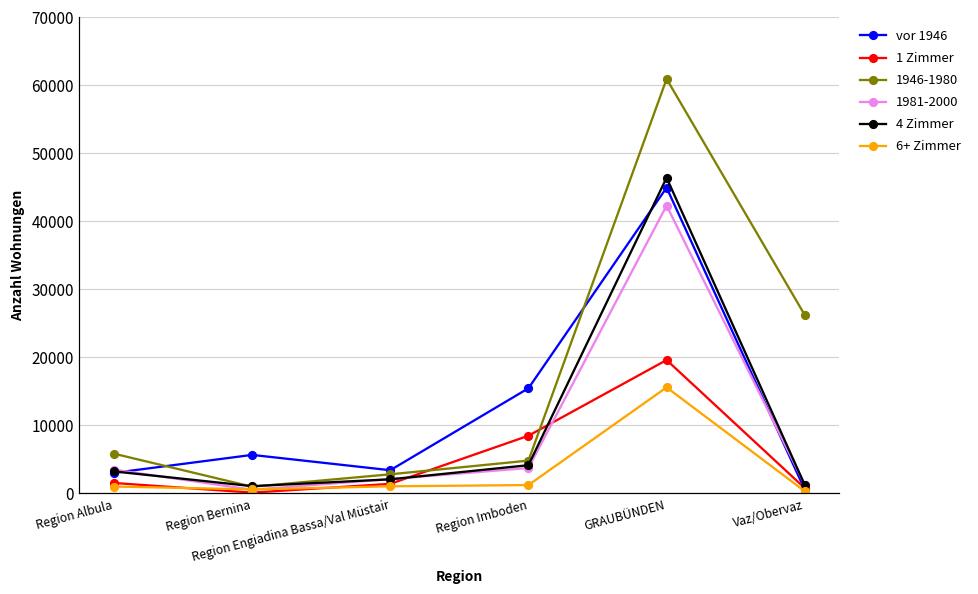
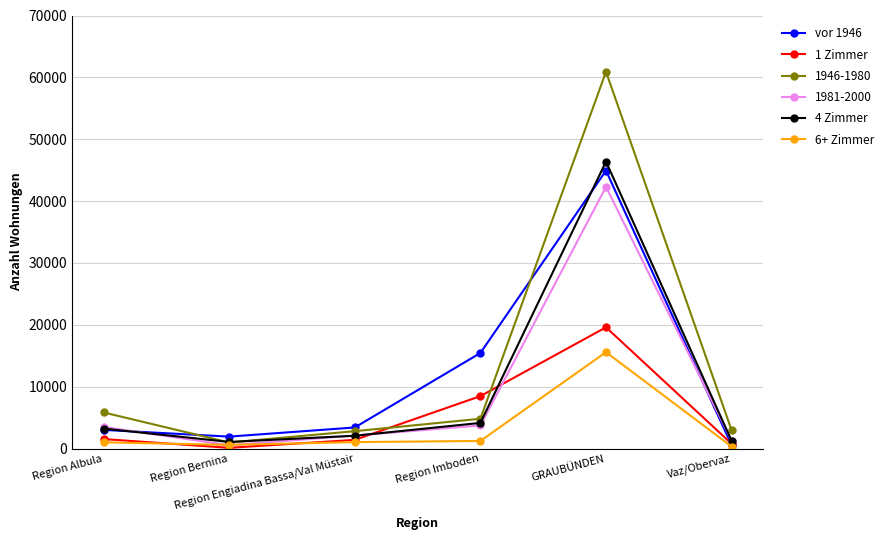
  {
    "vor 1946": {
-     "Region Bernina": 6000,
+     "Region Bernina": 2000,
      "Region Engiadina Bassa/Val Müstair": 3000,
      "Region Imboden": 15000,
      "GRAUBÜNDEN": 45000
    },
    "1 Zimmer": {
      "Region Albula": 2000,
      "Region Bernina": 0,
      "Region Imboden": 8000,
      "GRAUBÜNDEN": 20000
    },
    "1946-1980": {
      "Region Albula": 6000,
      "Region Engiadina Bassa/Val Müstair": 3000,
      "Region Imboden": 5000,
      "GRAUBÜNDEN": 61000,
-     "Vaz/Obervaz": 26000
+     "Vaz/Obervaz": 3000
    },
    "1981-2000": {
      "GRAUBÜNDEN": 42000
    },
    "4 Zimmer": {
      "GRAUBÜNDEN": 46000
    },
    "6+ Zimmer": {
      "Region Albula": 1000,
      "Region Imboden": 1000,
      "GRAUBÜNDEN": 16000
    }
  }
